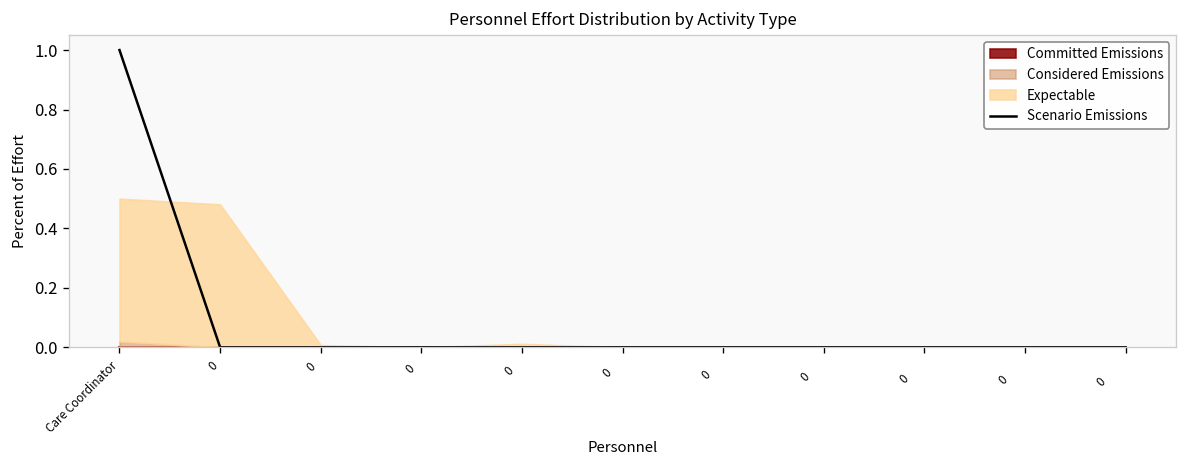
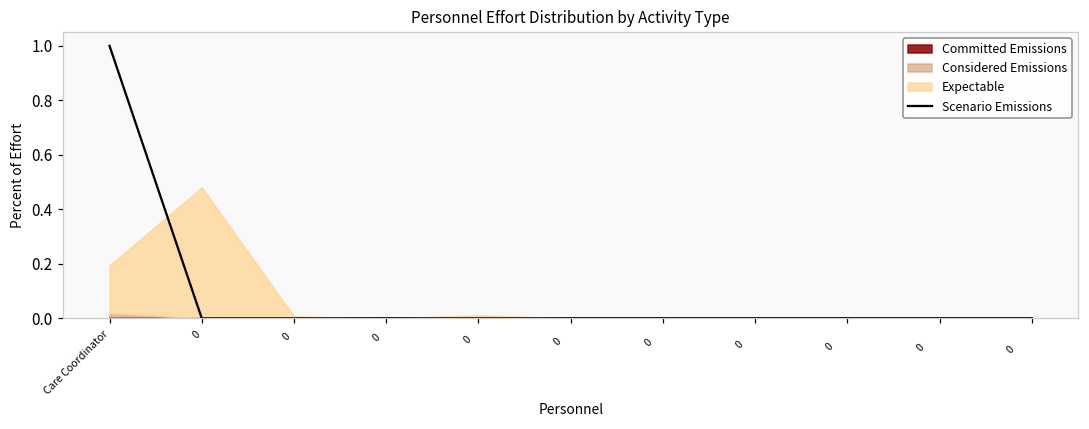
  {
    "Scenario Emissions": {
      "Care Coordinator": 1.00
    },
    "Committed Emissions": {
      "Care Coordinator": 0.00
    },
    "Considered Emissions": {
      "Care Coordinator": 0.02
    },
    "Expectable": {
-     "Care Coordinator": 0.48
+     "Care Coordinator": 0.18
    }
  }
